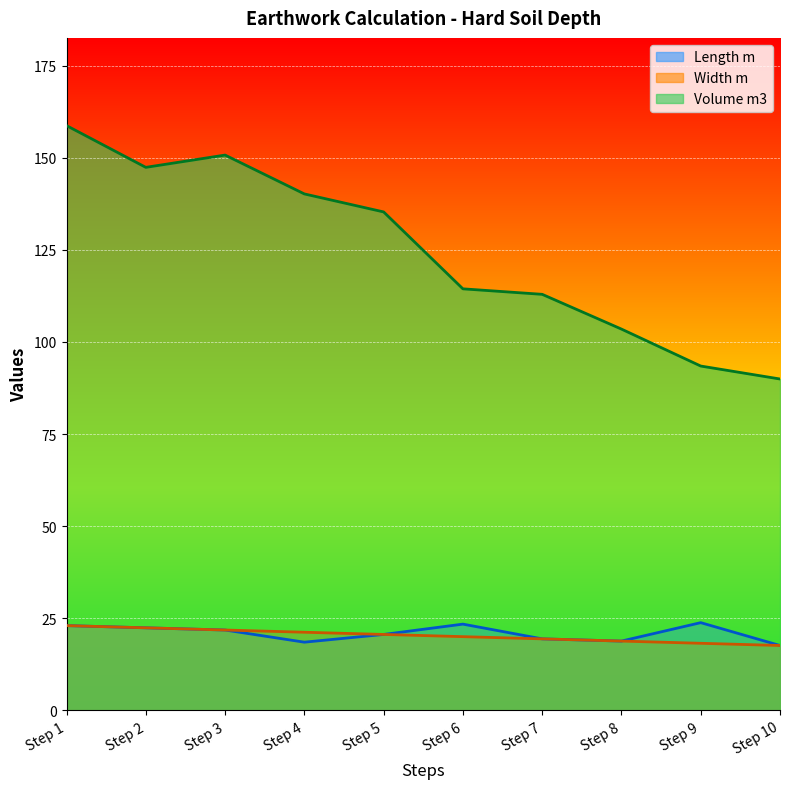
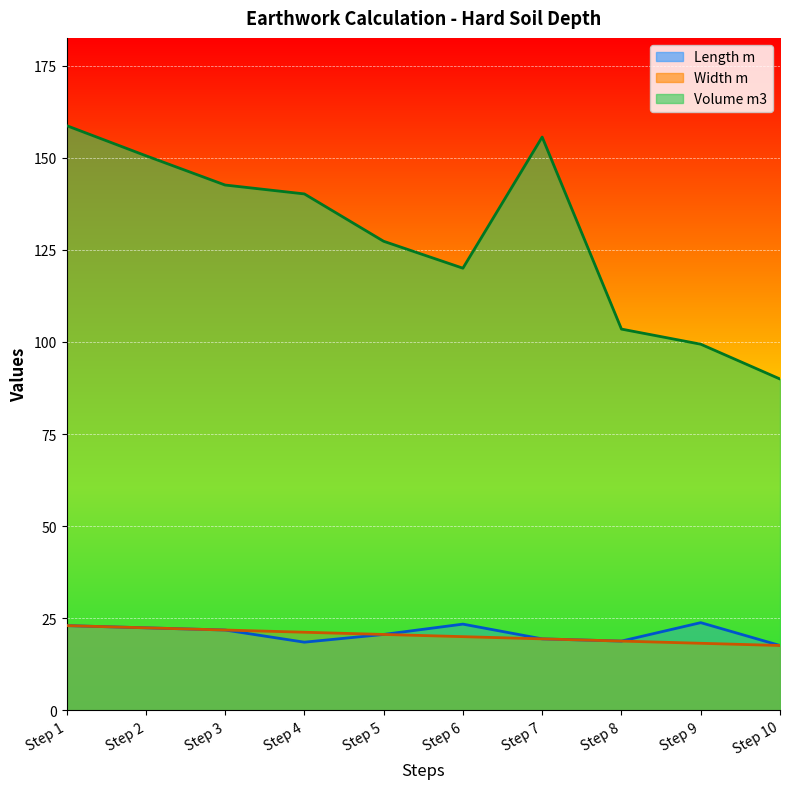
  {
    "Length m": {
      "Step 4": 19,
      "Step 6": 23,
      "Step 9": 24
    },
    "Width m": {
      "Step 4": 21,
      "Step 6": 20,
      "Step 9": 18
    },
    "Volume m3": {
      "Step 1": 159,
-     "Step 2": 147,
-     "Step 3": 151,
+     "Step 2": 151,
+     "Step 3": 143,
      "Step 4": 140,
-     "Step 5": 135,
-     "Step 6": 114,
-     "Step 7": 113,
+     "Step 5": 127,
+     "Step 6": 120,
+     "Step 7": 156,
      "Step 8": 103,
-     "Step 9": 93,
+     "Step 9": 99,
      "Step 10": 90
    }
  }
